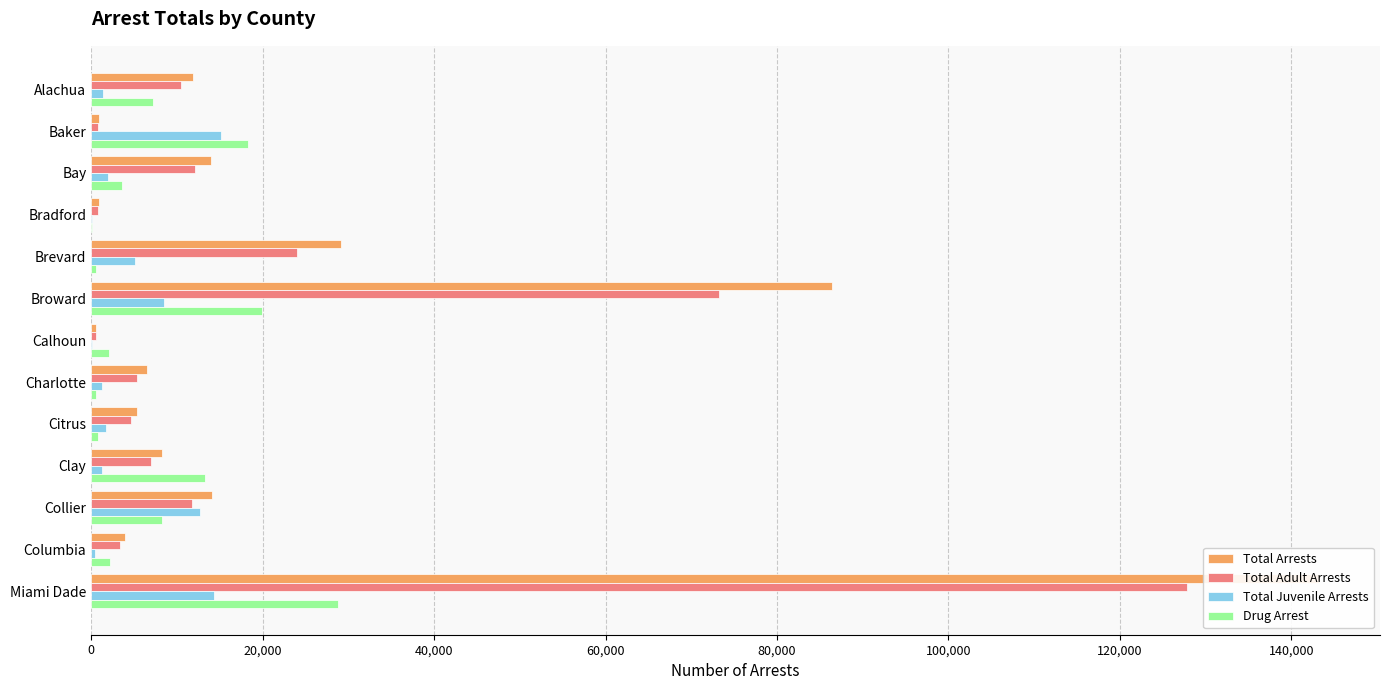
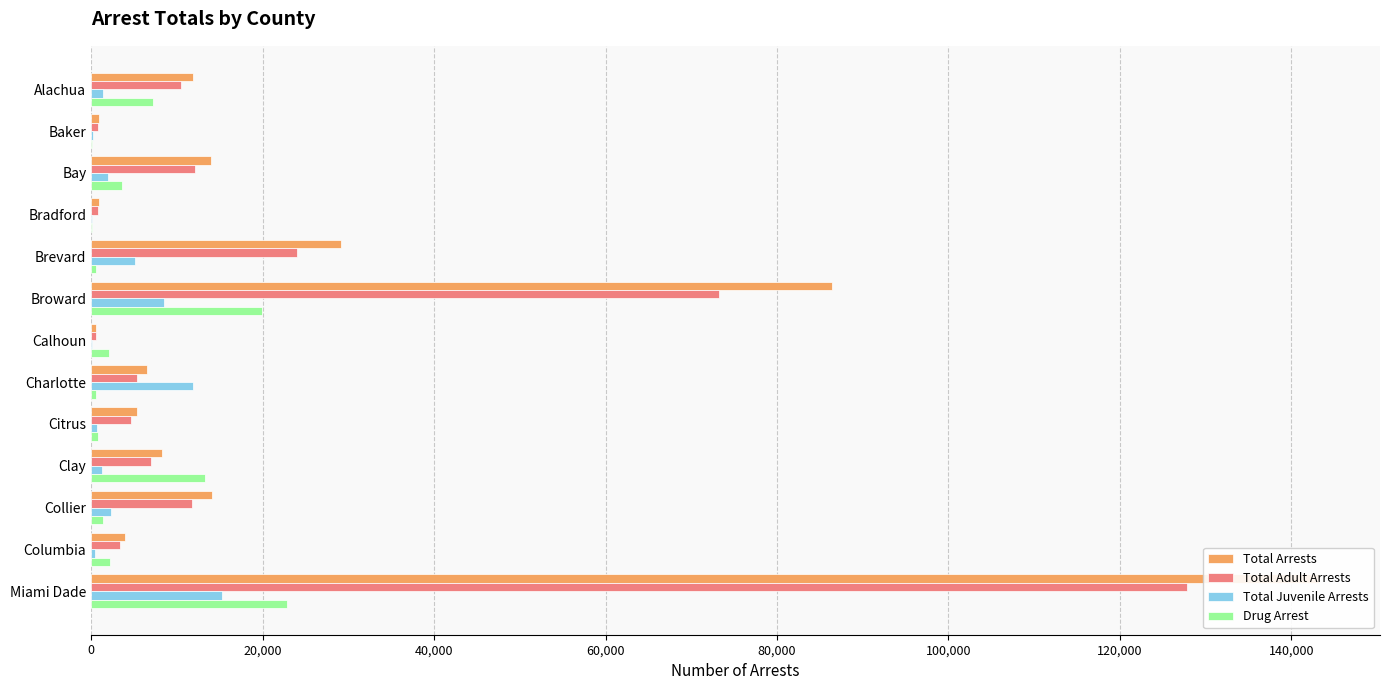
  {
    "Total Juvenile Arrests": {
      "Alachua": "1,000",
-     "Baker": "15,000",
+     "Baker": "0",
      "Bay": "2,000",
      "Brevard": "5,000",
      "Broward": "8,000",
-     "Charlotte": "1,000",
-     "Citrus": "2,000",
+     "Charlotte": "12,000",
+     "Citrus": "1,000",
      "Clay": "1,000",
-     "Collier": "13,000",
+     "Collier": "2,000",
      "Columbia": "0",
-     "Miami Dade": "14,000"
+     "Miami Dade": "15,000"
    },
    "Drug Arrest": {
      "Alachua": "7,000",
-     "Baker": "18,000",
+     "Baker": "0",
      "Bay": "4,000",
      "Brevard": "1,000",
      "Broward": "20,000",
      "Calhoun": "2,000",
      "Charlotte": "1,000",
      "Citrus": "1,000",
      "Clay": "13,000",
-     "Collier": "8,000",
+     "Collier": "1,000",
      "Columbia": "2,000",
-     "Miami Dade": "29,000"
+     "Miami Dade": "23,000"
    }
  }
